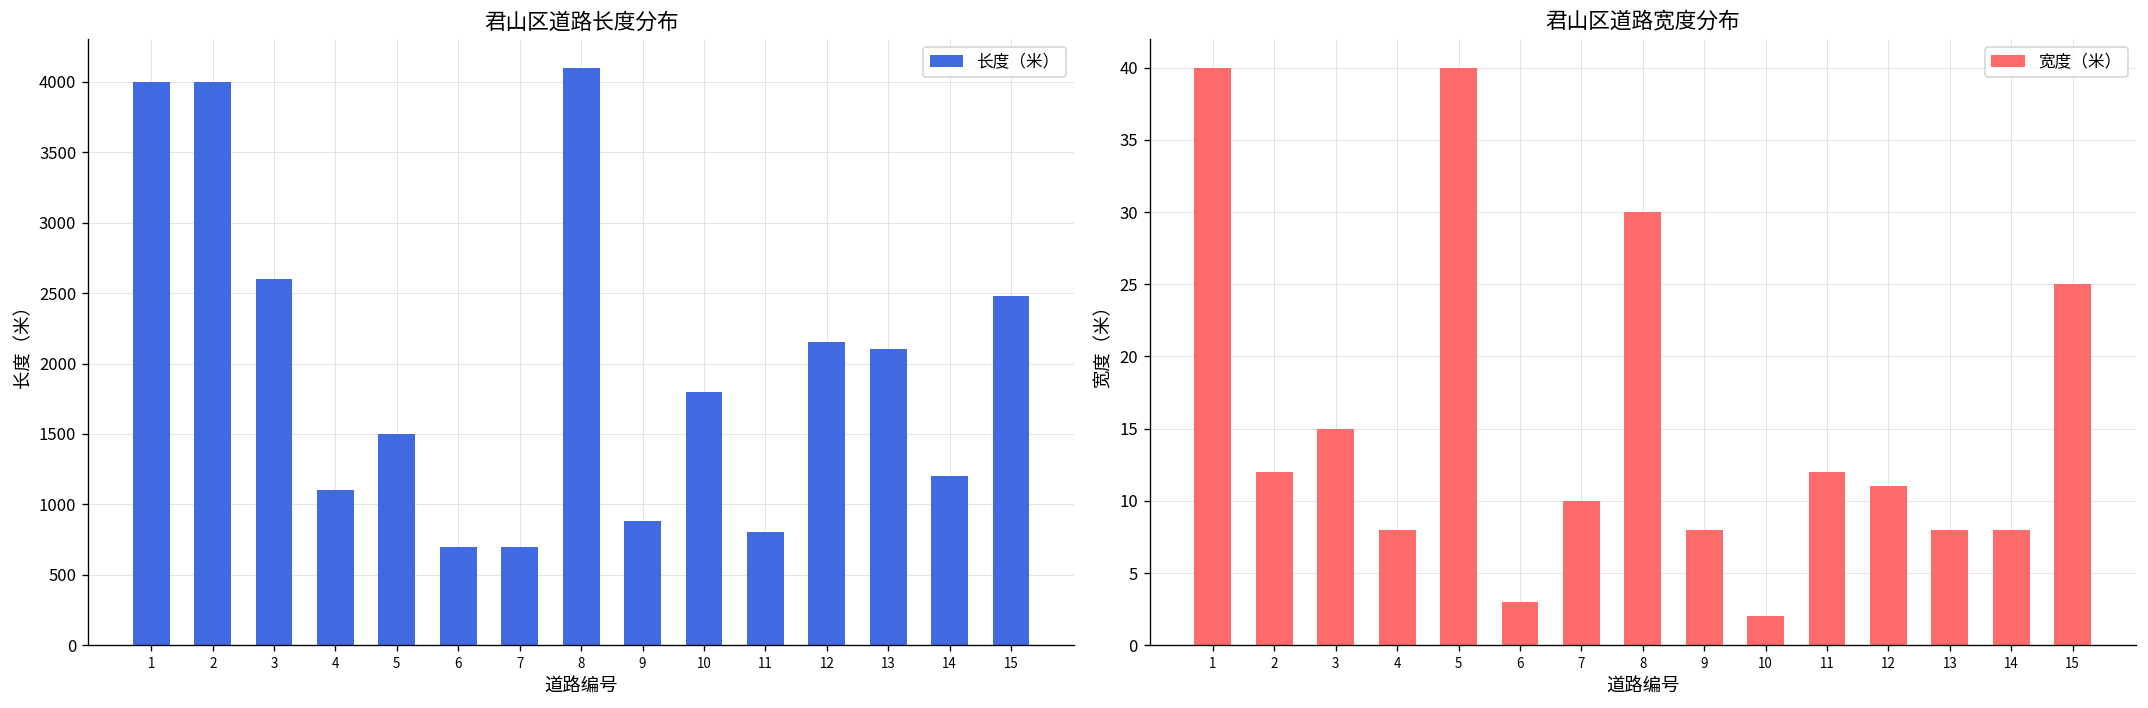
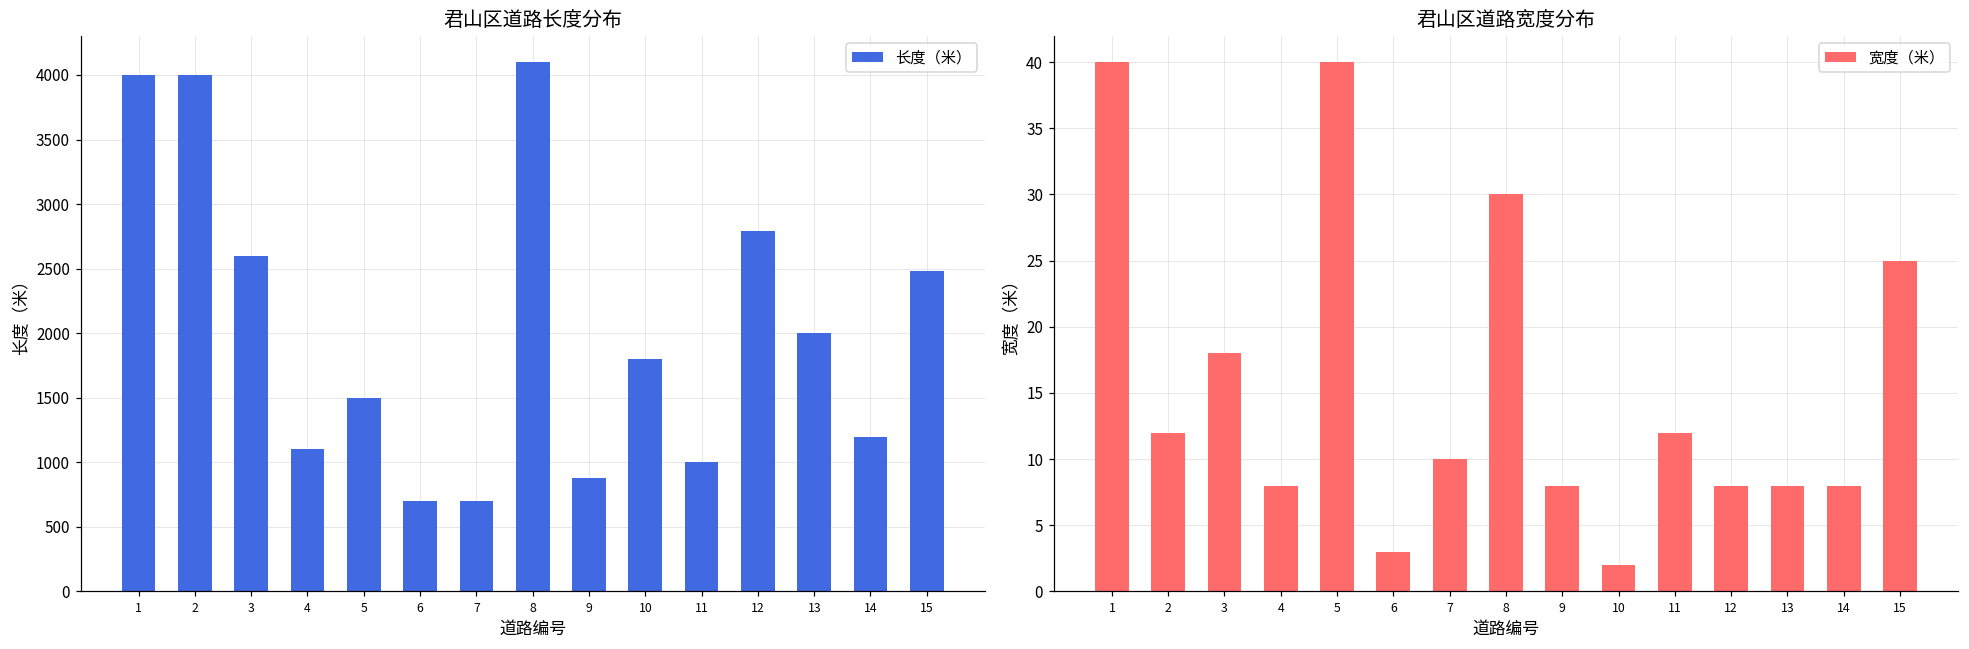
  {
    "君山区道路长度分布": {
      "1": 4000,
      "2": 4000,
      "3": 2600,
      "4": 1100,
      "5": 1500,
      "6": 700,
      "7": 700,
      "8": 4100,
      "9": 880,
      "10": 1800,
-     "11": 800,
-     "12": 2150,
-     "13": 2100,
+     "11": 1000,
+     "12": 2790,
+     "13": 2000,
      "14": 1200,
      "15": 2480
    },
    "君山区道路宽度分布": {
      "1": 40,
      "2": 12,
-     "3": 15,
+     "3": 18,
      "4": 8,
      "5": 40,
      "6": 3,
      "7": 10,
      "8": 30,
      "9": 8,
      "10": 2,
      "11": 12,
-     "12": 11,
+     "12": 8,
      "13": 8,
      "14": 8,
      "15": 25
    }
  }
